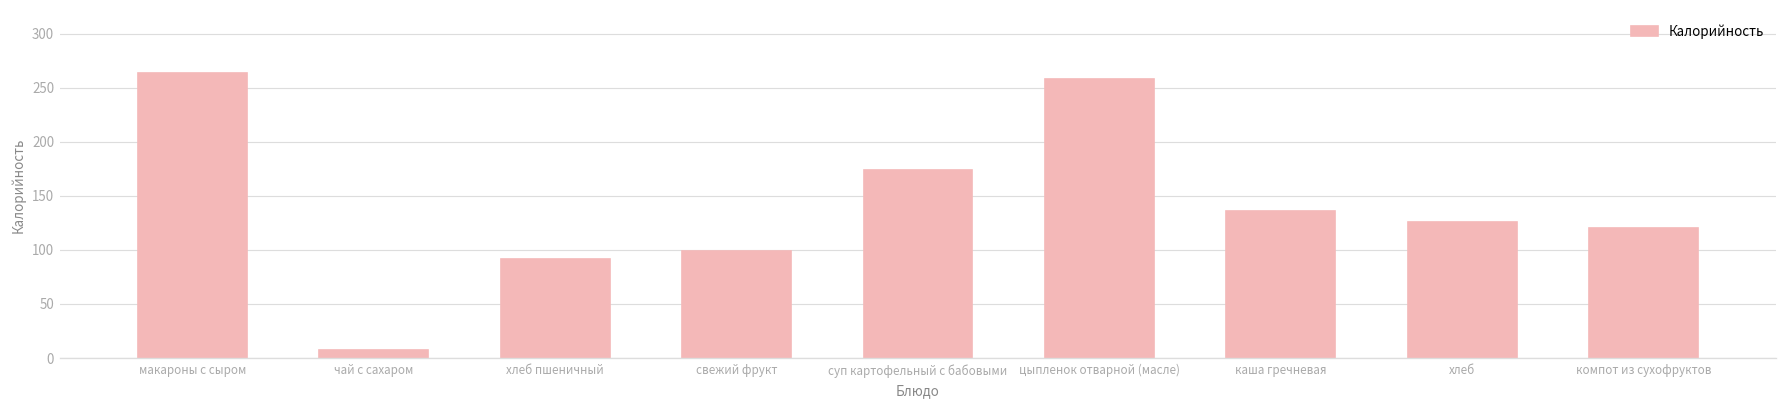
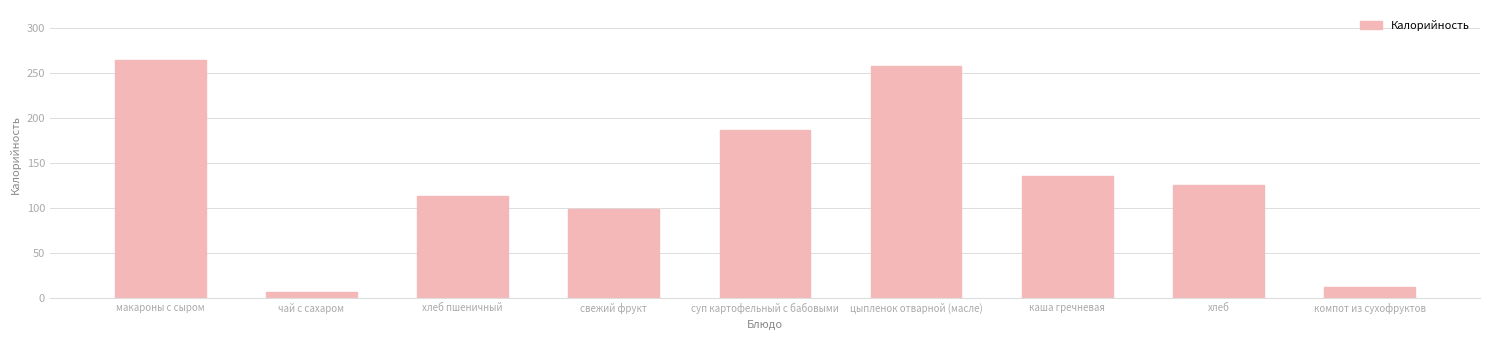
  {
    "макароны с сыром": 260,
    "чай с сахаром": 10,
-   "хлеб пшеничный": 90,
+   "хлеб пшеничный": 110,
    "свежий фрукт": 100,
-   "суп картофельный с бабовыми": 170,
+   "суп картофельный с бабовыми": 190,
    "цыпленок отварной (масле)": 260,
    "каша гречневая": 140,
    "хлеб": 130,
-   "компот из сухофруктов": 120
+   "компот из сухофруктов": 10
  }
